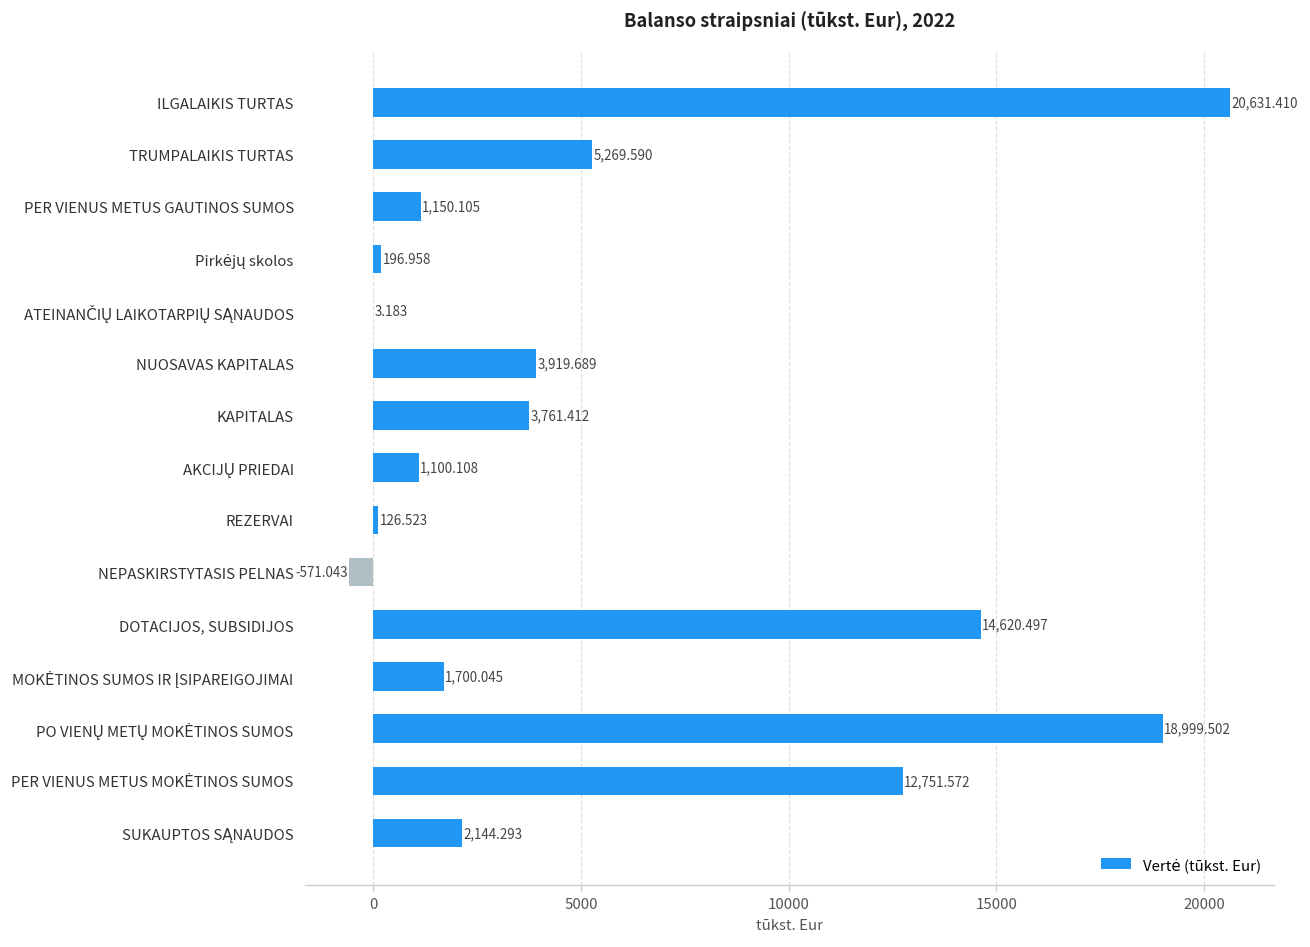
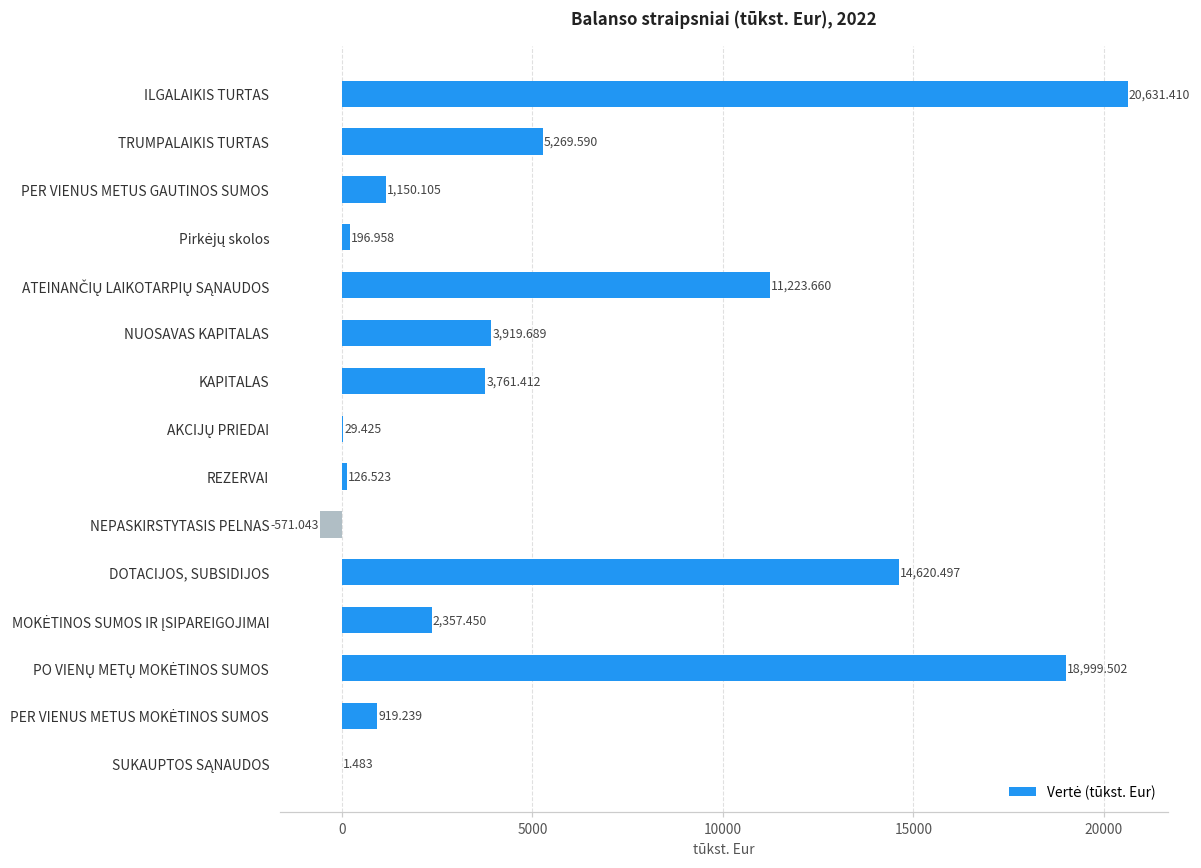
  {
    "ILGALAIKIS TURTAS": "20,631.410",
    "TRUMPALAIKIS TURTAS": "5,269.590",
    "PER VIENUS METUS GAUTINOS SUMOS": "1,150.105",
    "Pirkėjų skolos": "196.958",
-   "ATEINANČIŲ LAIKOTARPIŲ SĄNAUDOS": "3.183",
+   "ATEINANČIŲ LAIKOTARPIŲ SĄNAUDOS": "11,223.660",
    "NUOSAVAS KAPITALAS": "3,919.689",
    "KAPITALAS": "3,761.412",
-   "AKCIJŲ PRIEDAI": "1,100.108",
+   "AKCIJŲ PRIEDAI": "29.425",
    "REZERVAI": "126.523",
    "NEPASKIRSTYTASIS PELNAS": "-571.043",
    "DOTACIJOS, SUBSIDIJOS": "14,620.497",
-   "MOKĖTINOS SUMOS IR ĮSIPAREIGOJIMAI": "1,700.045",
+   "MOKĖTINOS SUMOS IR ĮSIPAREIGOJIMAI": "2,357.450",
    "PO VIENŲ METŲ MOKĖTINOS SUMOS": "18,999.502",
-   "PER VIENUS METUS MOKĖTINOS SUMOS": "12,751.572",
-   "SUKAUPTOS SĄNAUDOS": "2,144.293"
+   "PER VIENUS METUS MOKĖTINOS SUMOS": "919.239",
+   "SUKAUPTOS SĄNAUDOS": "1.483"
  }
